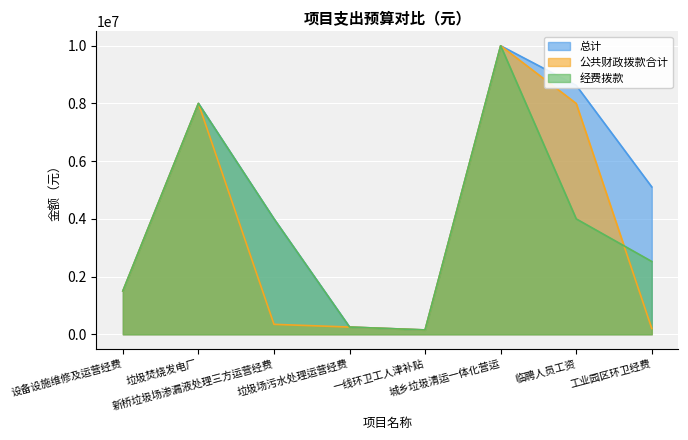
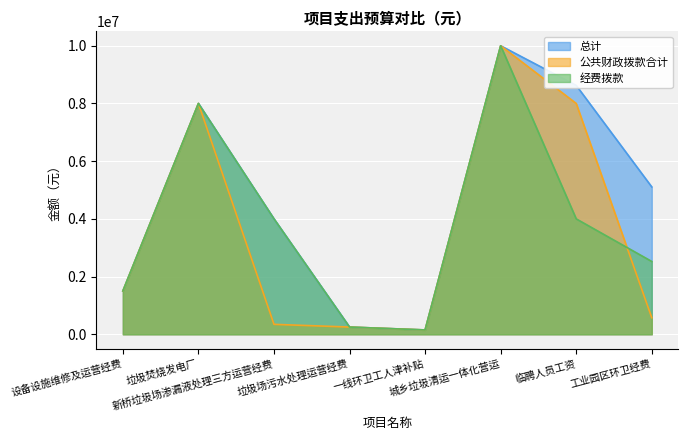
  {
    "总计": {
      "工业园区环卫经费": 5100000
    },
    "公共财政拨款合计": {
      "新桥垃圾场渗漏液处理三方运营经费": 300000,
      "临聘人员工资": 8000000,
-     "工业园区环卫经费": 200000
+     "工业园区环卫经费": 600000
    },
    "经费拨款": {
      "临聘人员工资": 4000000,
      "工业园区环卫经费": 2500000
    }
  }
